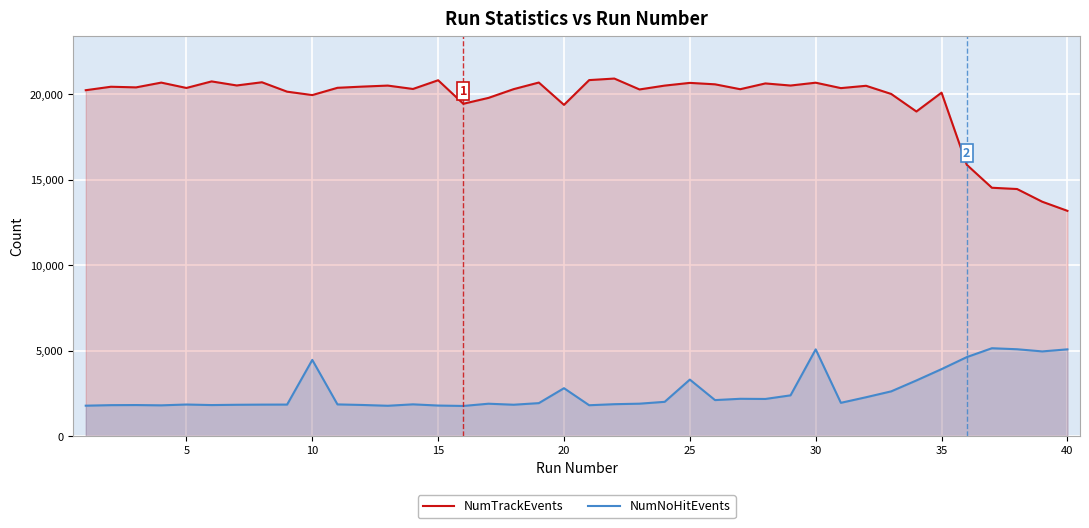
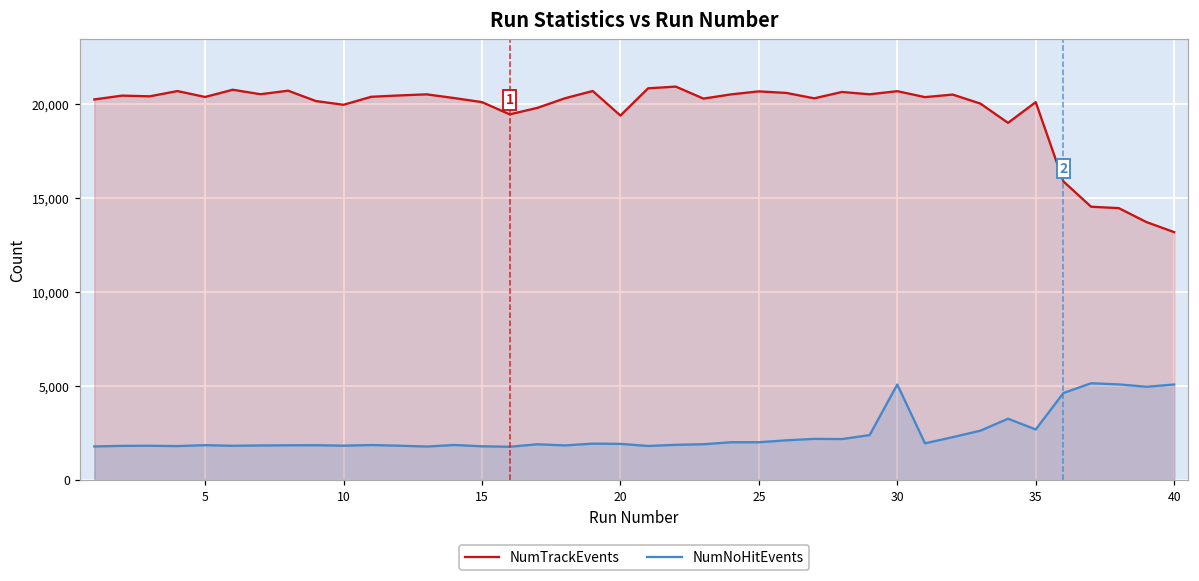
  {
    "NumTrackEvents": {
      "5": "20,400",
      "10": "20,000",
-     "15": "20,800",
+     "15": "20,100",
      "20": "19,400",
      "25": "20,700",
      "30": "20,700",
      "35": "20,100",
      "40": "13,200"
    },
    "NumNoHitEvents": {
      "5": "1,900",
-     "10": "4,500",
+     "10": "1,800",
      "15": "1,800",
-     "20": "2,800",
-     "25": "3,300",
+     "20": "1,900",
+     "25": "2,000",
      "30": "5,100",
-     "35": "3,900",
+     "35": "2,700",
      "40": "5,100"
    }
  }
